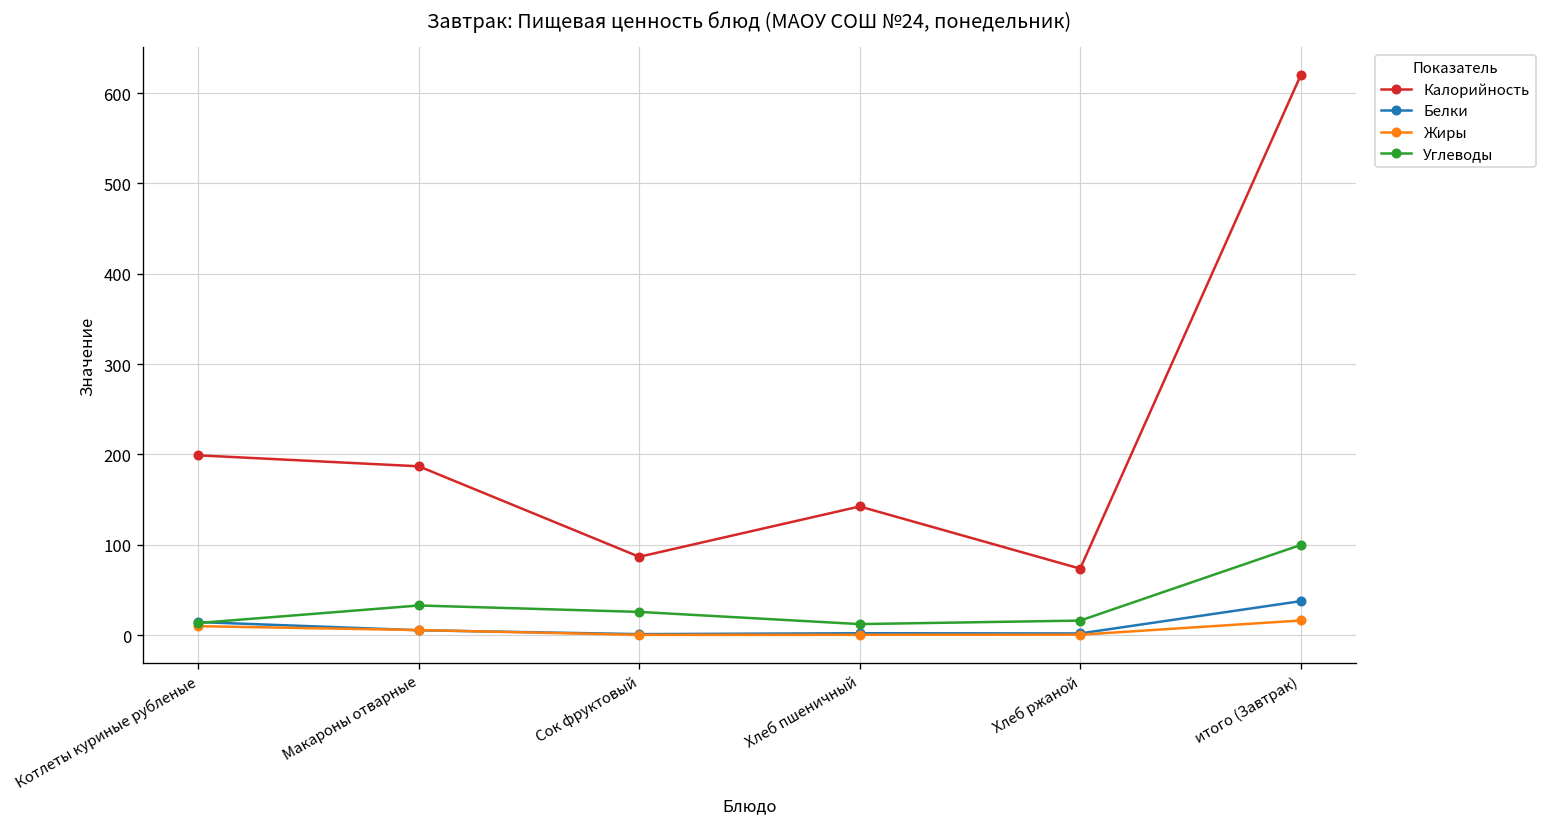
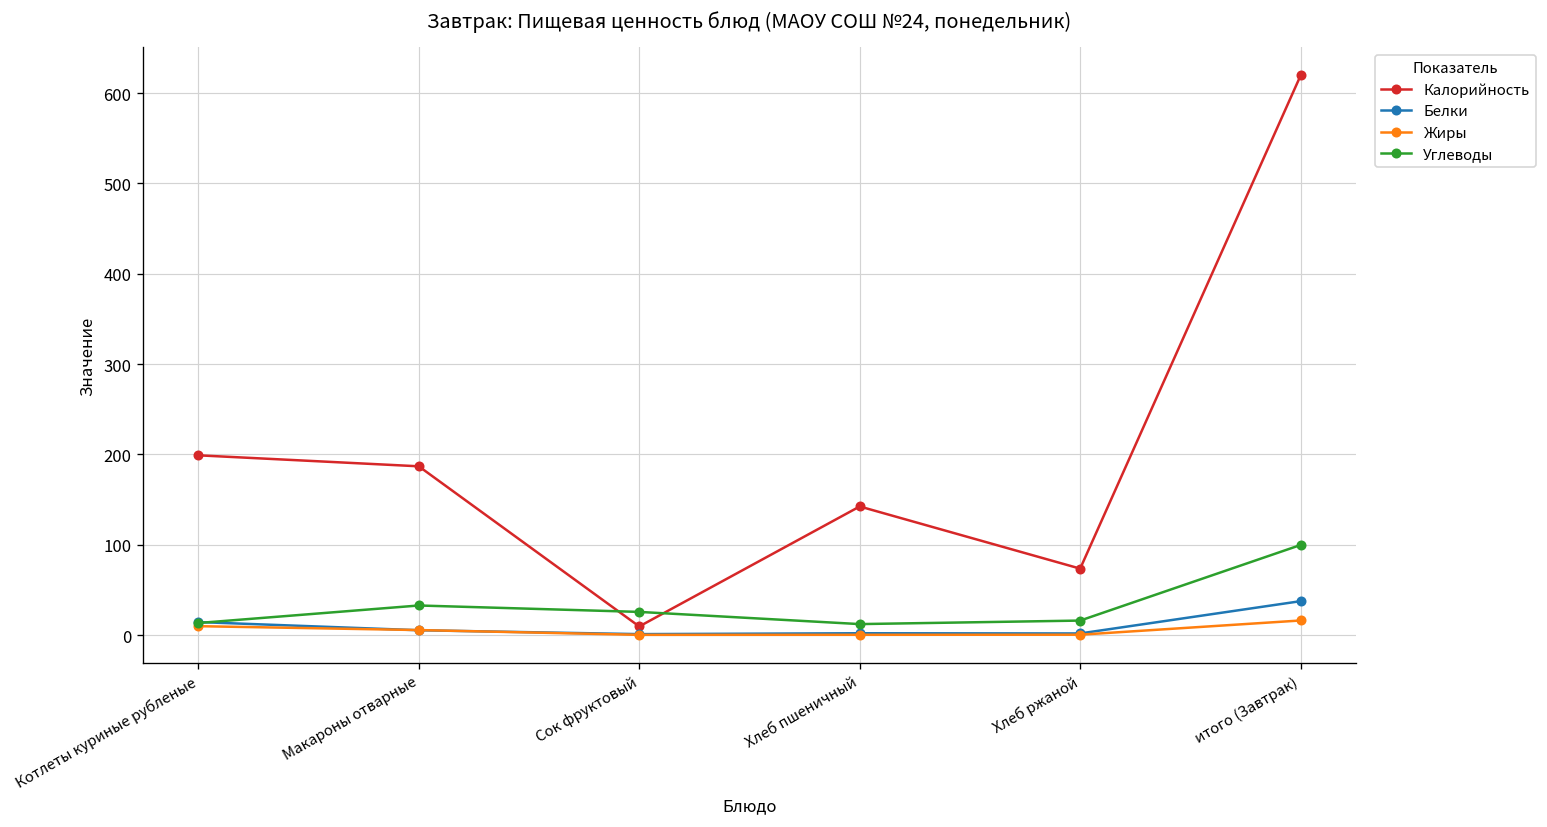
  {
    "Калорийность": {
      "Котлеты куриные рубленые": 200,
      "Макароны отварные": 190,
-     "Сок фруктовый": 90,
+     "Сок фруктовый": 10,
      "Хлеб пшеничный": 140,
      "Хлеб ржаной": 70,
      "итого (Завтрак)": 620
    },
    "Белки": {
      "итого (Завтрак)": 40
    },
    "Жиры": {
      "Котлеты куриные рубленые": 10,
      "итого (Завтрак)": 20
    },
    "Углеводы": {
      "Макароны отварные": 30,
      "Сок фруктовый": 30,
      "Хлеб пшеничный": 10,
      "Хлеб ржаной": 20,
      "итого (Завтрак)": 100
    }
  }
